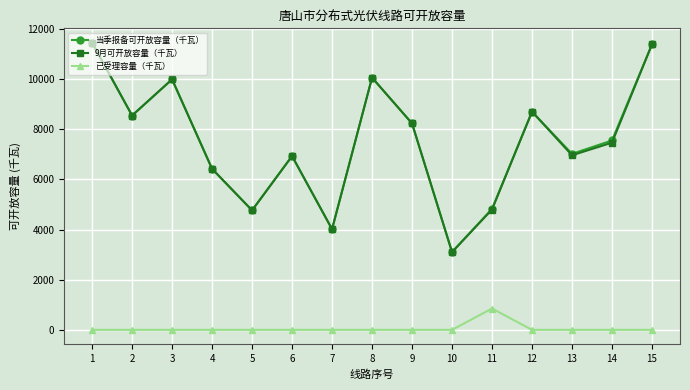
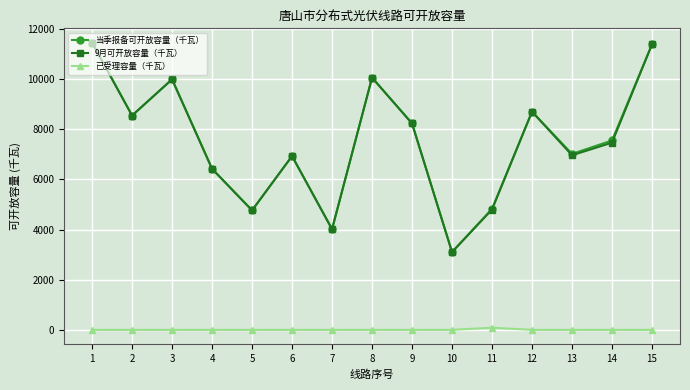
  {
    "已受理容量（千瓦）": {
      "1": 0,
      "2": 0,
      "3": 0,
      "4": 0,
      "5": 0,
      "6": 0,
      "7": 0,
      "8": 0,
      "9": 0,
      "10": 0,
-     "11": 900,
+     "11": 100,
      "12": 0,
      "13": 0,
      "14": 0,
      "15": 0
    }
  }
